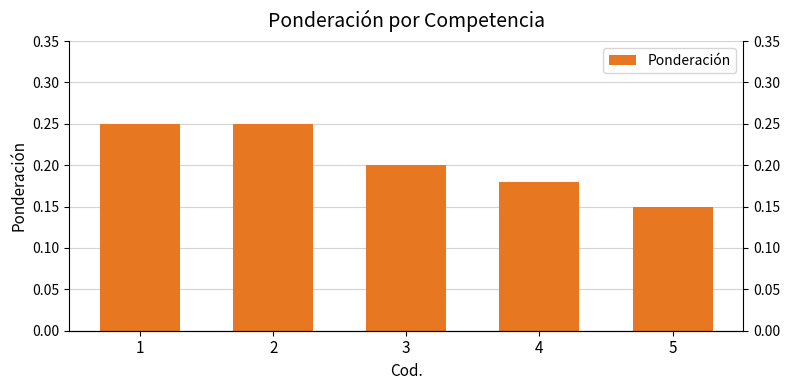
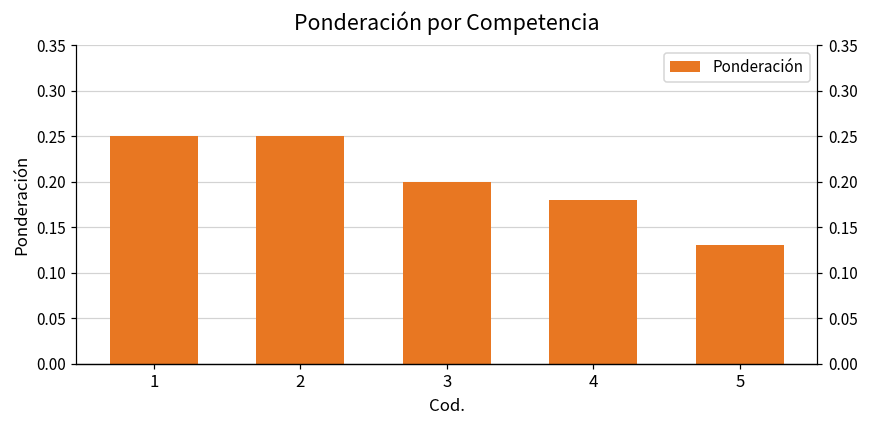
  {
    "1": 0.25,
    "2": 0.25,
    "3": 0.20,
    "4": 0.18,
-   "5": 0.15
+   "5": 0.13
  }
